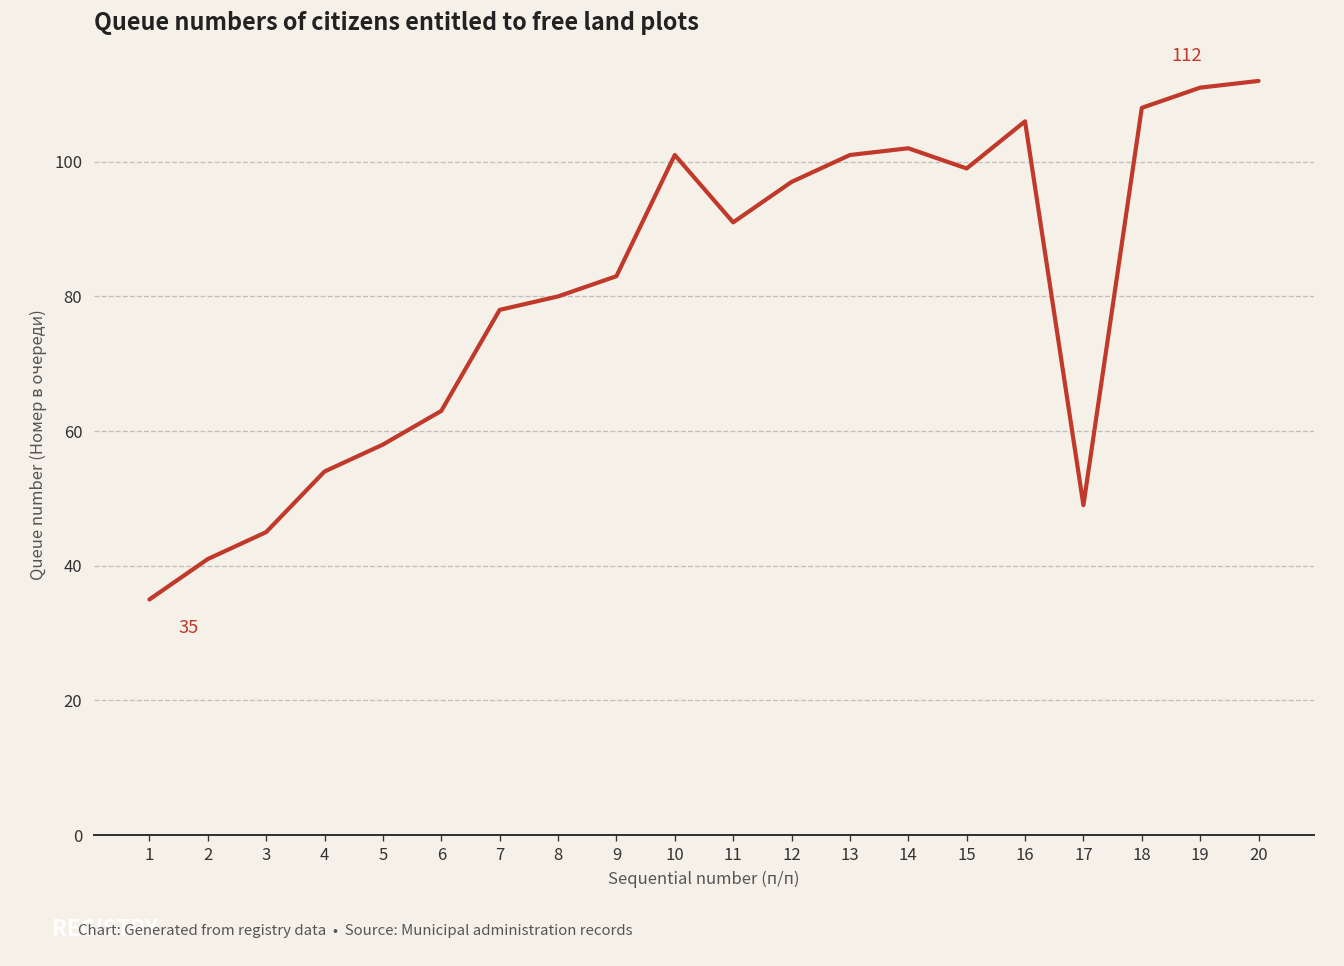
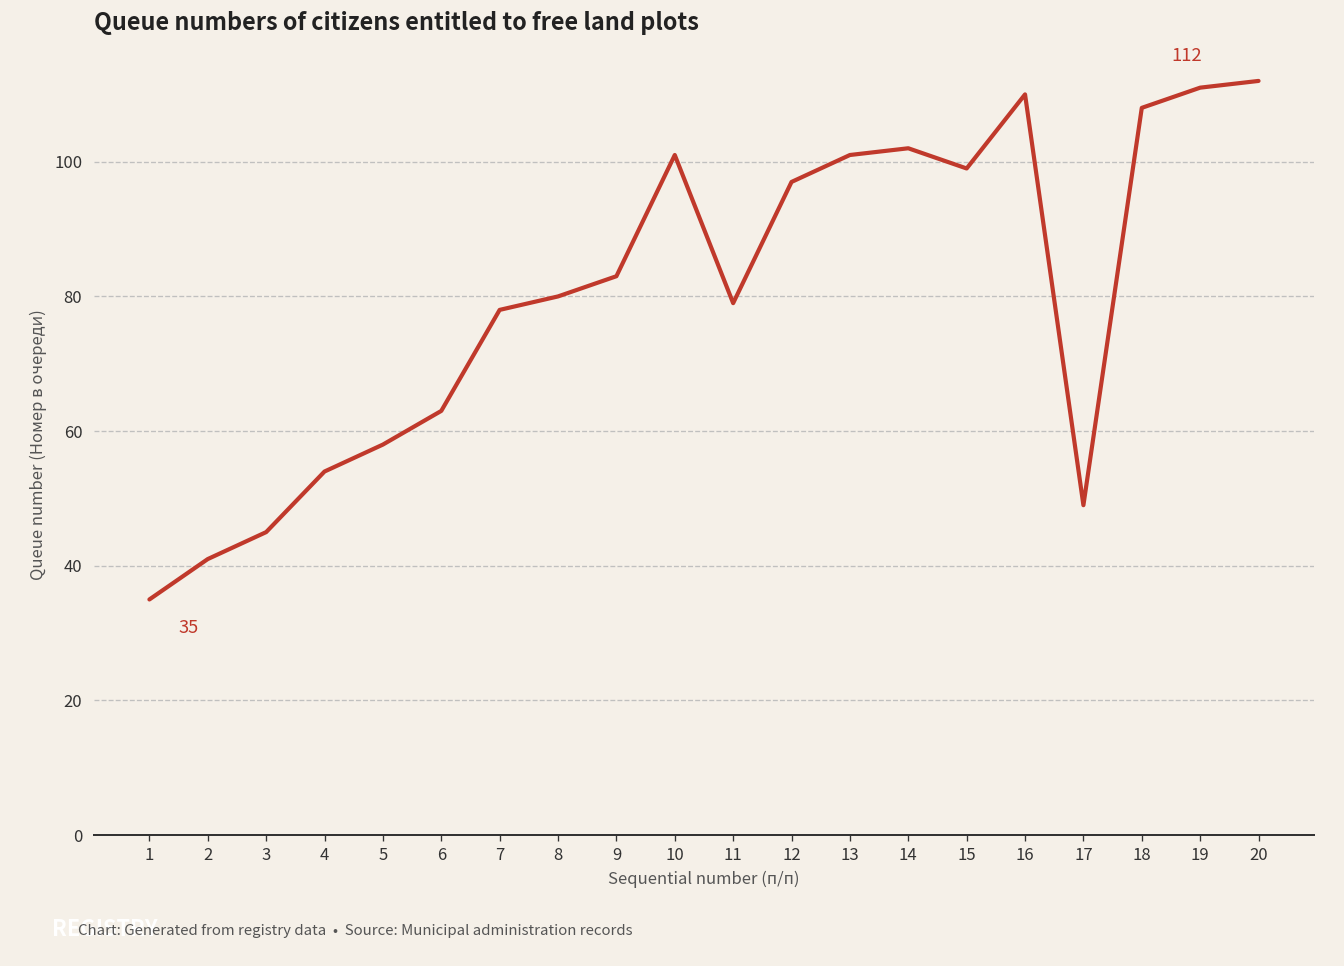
  {
    "1": 35,
    "2": 41,
    "3": 45,
    "4": 54,
    "5": 58,
    "6": 63,
    "7": 78,
    "8": 80,
    "9": 83,
    "10": 101,
-   "11": 91,
+   "11": 79,
    "12": 97,
    "13": 101,
    "14": 102,
    "15": 99,
-   "16": 106,
+   "16": 110,
    "17": 49,
    "18": 108,
    "20": 112
  }
